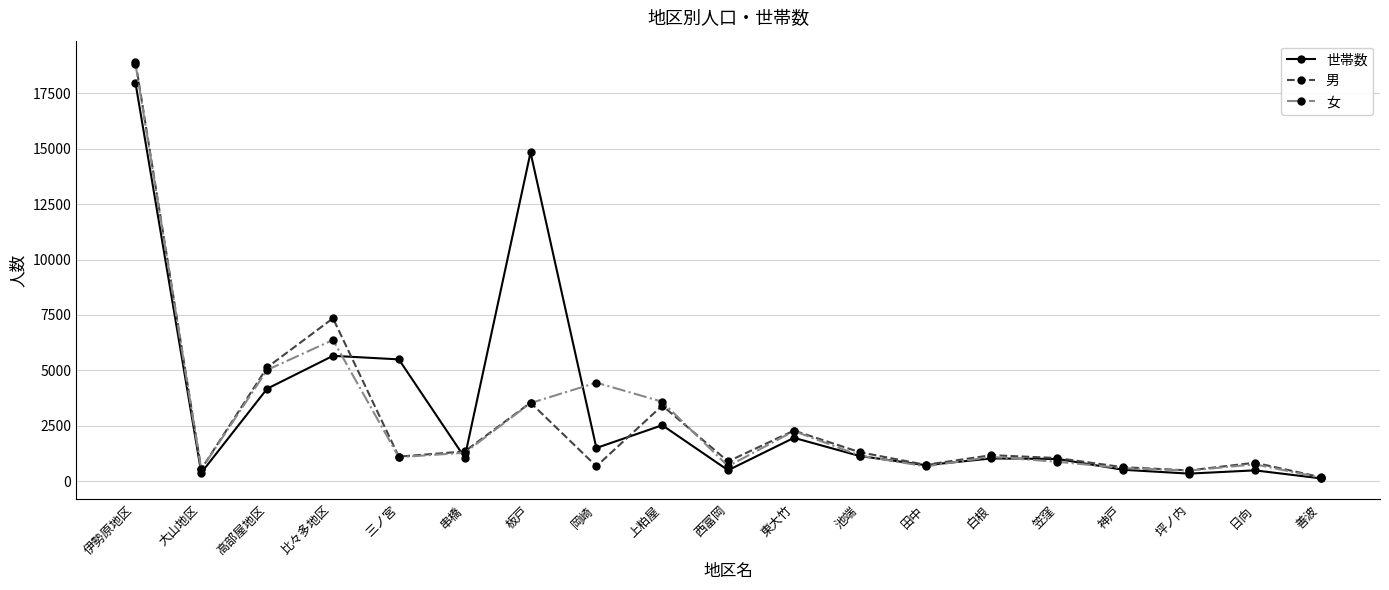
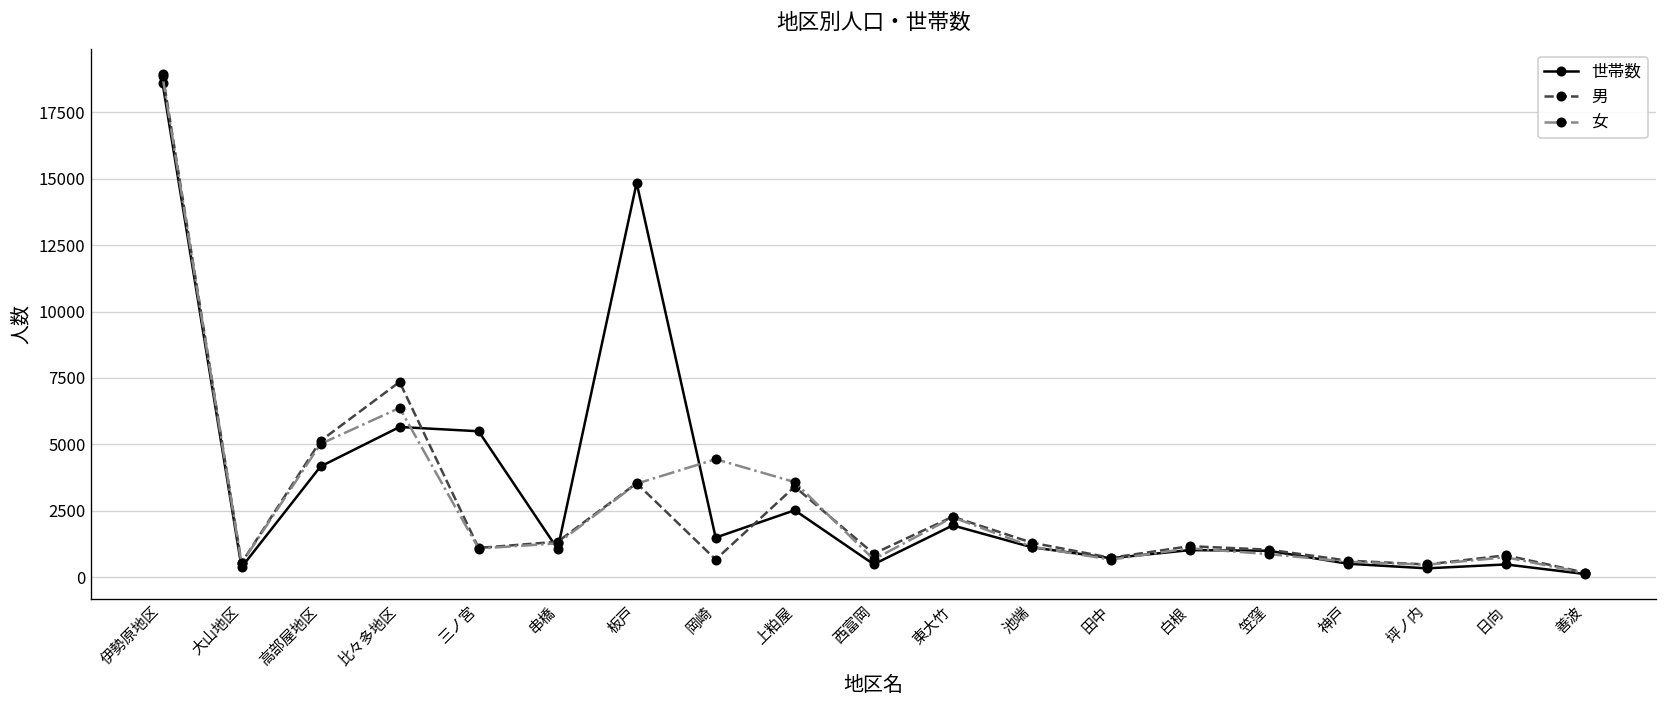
  {
    "世帯数": {
-     "伊勢原地区": 18000,
+     "伊勢原地区": 18600,
      "大山地区": 400,
      "高部屋地区": 4200,
      "比々多地区": 5700,
      "三ノ宮": 5500,
      "串橋": 1100,
      "板戸": 14800,
      "岡崎": 1500,
      "上粕屋": 2500,
      "西富岡": 500,
      "東大竹": 2000,
      "坪ノ内": 300,
      "日向": 500
    },
    "男": {
      "比々多地区": 7400,
      "岡崎": 700,
      "上粕屋": 3400,
      "西富岡": 900,
      "池端": 1300
    },
    "女": {
      "比々多地区": 6400,
      "岡崎": 4400,
      "上粕屋": 3600,
      "西富岡": 700,
      "笠窪": 900
    }
  }
